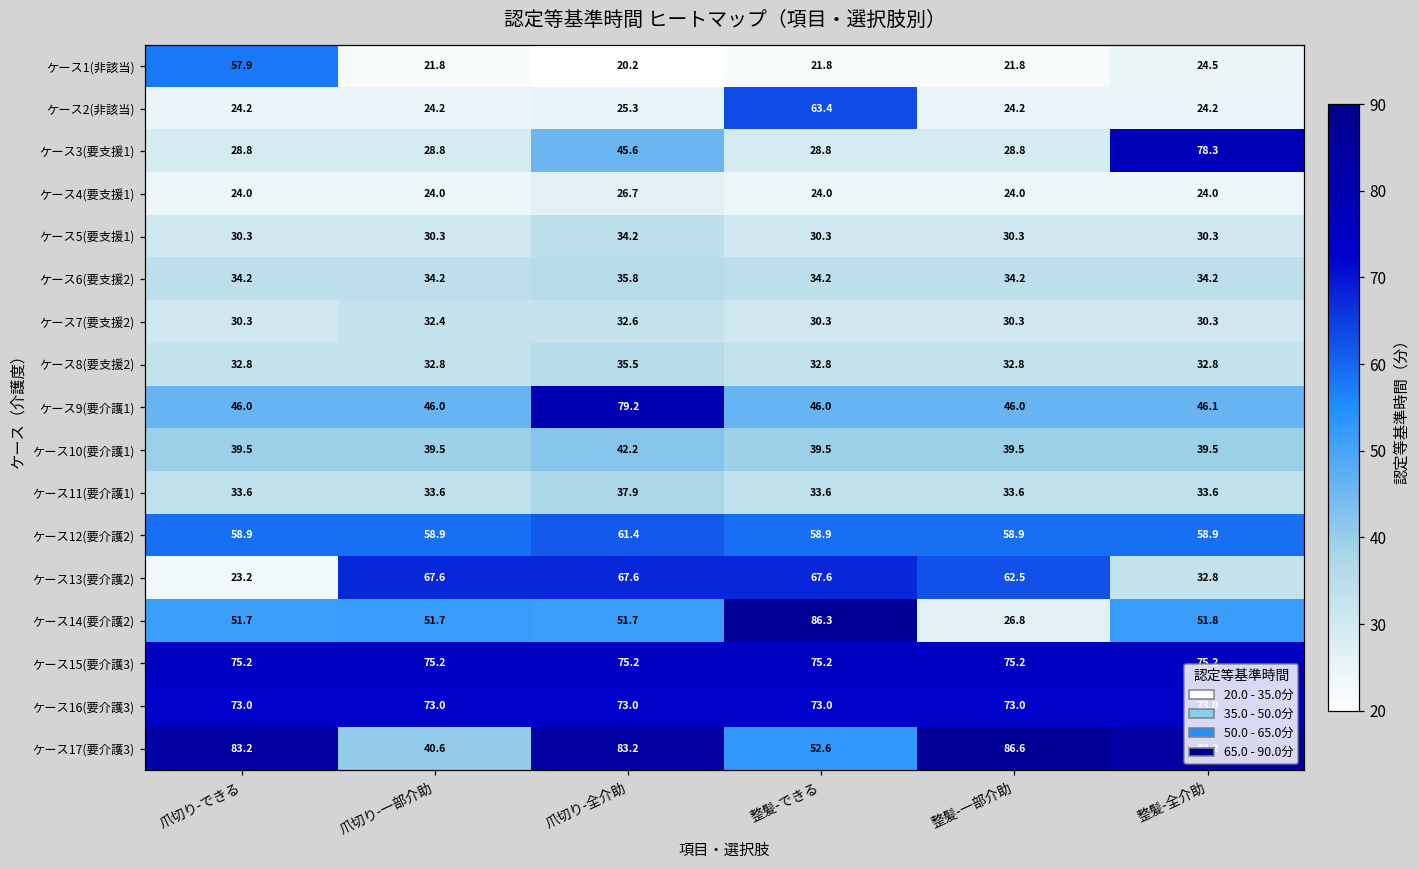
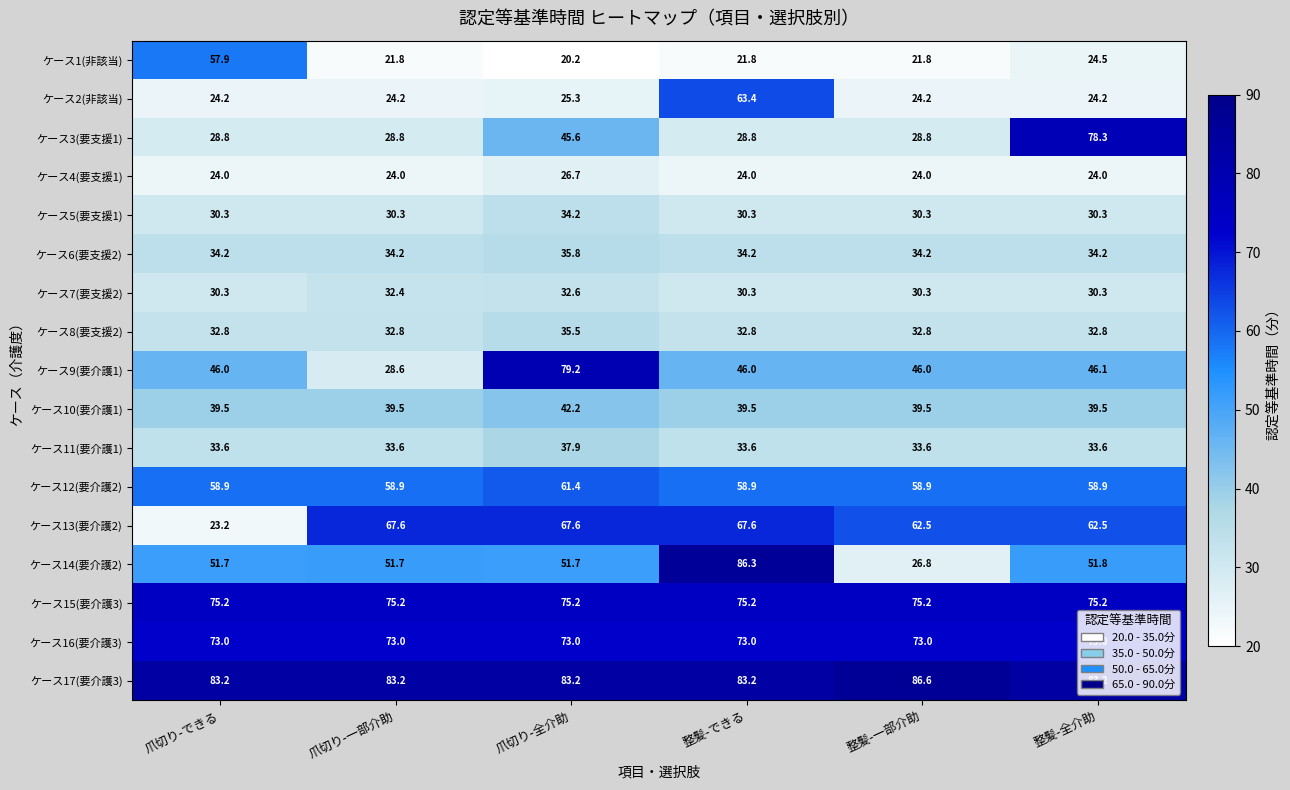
  {
    "ケース1(非該当)": {
      "爪切り-できる": 57.9,
      "爪切り-一部介助": 21.8,
      "爪切り-全介助": 20.2,
      "整髪-できる": 21.8,
      "整髪-一部介助": 21.8,
      "整髪-全介助": 24.5
    },
    "ケース2(非該当)": {
      "爪切り-できる": 24.2,
      "爪切り-一部介助": 24.2,
      "爪切り-全介助": 25.3,
      "整髪-できる": 63.4,
      "整髪-一部介助": 24.2,
      "整髪-全介助": 24.2
    },
    "ケース3(要支援1)": {
      "爪切り-できる": 28.8,
      "爪切り-一部介助": 28.8,
      "爪切り-全介助": 45.6,
      "整髪-できる": 28.8,
      "整髪-一部介助": 28.8,
      "整髪-全介助": 78.3
    },
    "ケース4(要支援1)": {
      "爪切り-できる": 24.0,
      "爪切り-一部介助": 24.0,
      "爪切り-全介助": 26.7,
      "整髪-できる": 24.0,
      "整髪-一部介助": 24.0,
      "整髪-全介助": 24.0
    },
    "ケース5(要支援1)": {
      "爪切り-できる": 30.3,
      "爪切り-一部介助": 30.3,
      "爪切り-全介助": 34.2,
      "整髪-できる": 30.3,
      "整髪-一部介助": 30.3,
      "整髪-全介助": 30.3
    },
    "ケース6(要支援2)": {
      "爪切り-できる": 34.2,
      "爪切り-一部介助": 34.2,
      "爪切り-全介助": 35.8,
      "整髪-できる": 34.2,
      "整髪-一部介助": 34.2,
      "整髪-全介助": 34.2
    },
    "ケース7(要支援2)": {
      "爪切り-できる": 30.3,
      "爪切り-一部介助": 32.4,
      "爪切り-全介助": 32.6,
      "整髪-できる": 30.3,
      "整髪-一部介助": 30.3,
      "整髪-全介助": 30.3
    },
    "ケース8(要支援2)": {
      "爪切り-できる": 32.8,
      "爪切り-一部介助": 32.8,
      "爪切り-全介助": 35.5,
      "整髪-できる": 32.8,
      "整髪-一部介助": 32.8,
      "整髪-全介助": 32.8
    },
    "ケース9(要介護1)": {
      "爪切り-できる": 46.0,
-     "爪切り-一部介助": 46.0,
+     "爪切り-一部介助": 28.6,
      "爪切り-全介助": 79.2,
      "整髪-できる": 46.0,
      "整髪-一部介助": 46.0,
      "整髪-全介助": 46.1
    },
    "ケース10(要介護1)": {
      "爪切り-できる": 39.5,
      "爪切り-一部介助": 39.5,
      "爪切り-全介助": 42.2,
      "整髪-できる": 39.5,
      "整髪-一部介助": 39.5,
      "整髪-全介助": 39.5
    },
    "ケース11(要介護1)": {
      "爪切り-できる": 33.6,
      "爪切り-一部介助": 33.6,
      "爪切り-全介助": 37.9,
      "整髪-できる": 33.6,
      "整髪-一部介助": 33.6,
      "整髪-全介助": 33.6
    },
    "ケース12(要介護2)": {
      "爪切り-できる": 58.9,
      "爪切り-一部介助": 58.9,
      "爪切り-全介助": 61.4,
      "整髪-できる": 58.9,
      "整髪-一部介助": 58.9,
      "整髪-全介助": 58.9
    },
    "ケース13(要介護2)": {
      "爪切り-できる": 23.2,
      "爪切り-一部介助": 67.6,
      "爪切り-全介助": 67.6,
      "整髪-できる": 67.6,
      "整髪-一部介助": 62.5,
-     "整髪-全介助": 32.8
+     "整髪-全介助": 62.5
    },
    "ケース14(要介護2)": {
      "爪切り-できる": 51.7,
      "爪切り-一部介助": 51.7,
      "爪切り-全介助": 51.7,
      "整髪-できる": 86.3,
      "整髪-一部介助": 26.8,
      "整髪-全介助": 51.8
    },
    "ケース15(要介護3)": {
      "爪切り-できる": 75.2,
      "爪切り-一部介助": 75.2,
      "爪切り-全介助": 75.2,
      "整髪-できる": 75.2,
      "整髪-一部介助": 75.2,
      "整髪-全介助": 75.2
    },
    "ケース16(要介護3)": {
      "爪切り-できる": 73.0,
      "爪切り-一部介助": 73.0,
      "爪切り-全介助": 73.0,
      "整髪-できる": 73.0,
      "整髪-一部介助": 73.0
    },
    "ケース17(要介護3)": {
      "爪切り-できる": 83.2,
-     "爪切り-一部介助": 40.6,
+     "爪切り-一部介助": 83.2,
      "爪切り-全介助": 83.2,
-     "整髪-できる": 52.6,
+     "整髪-できる": 83.2,
      "整髪-一部介助": 86.6
    }
  }
